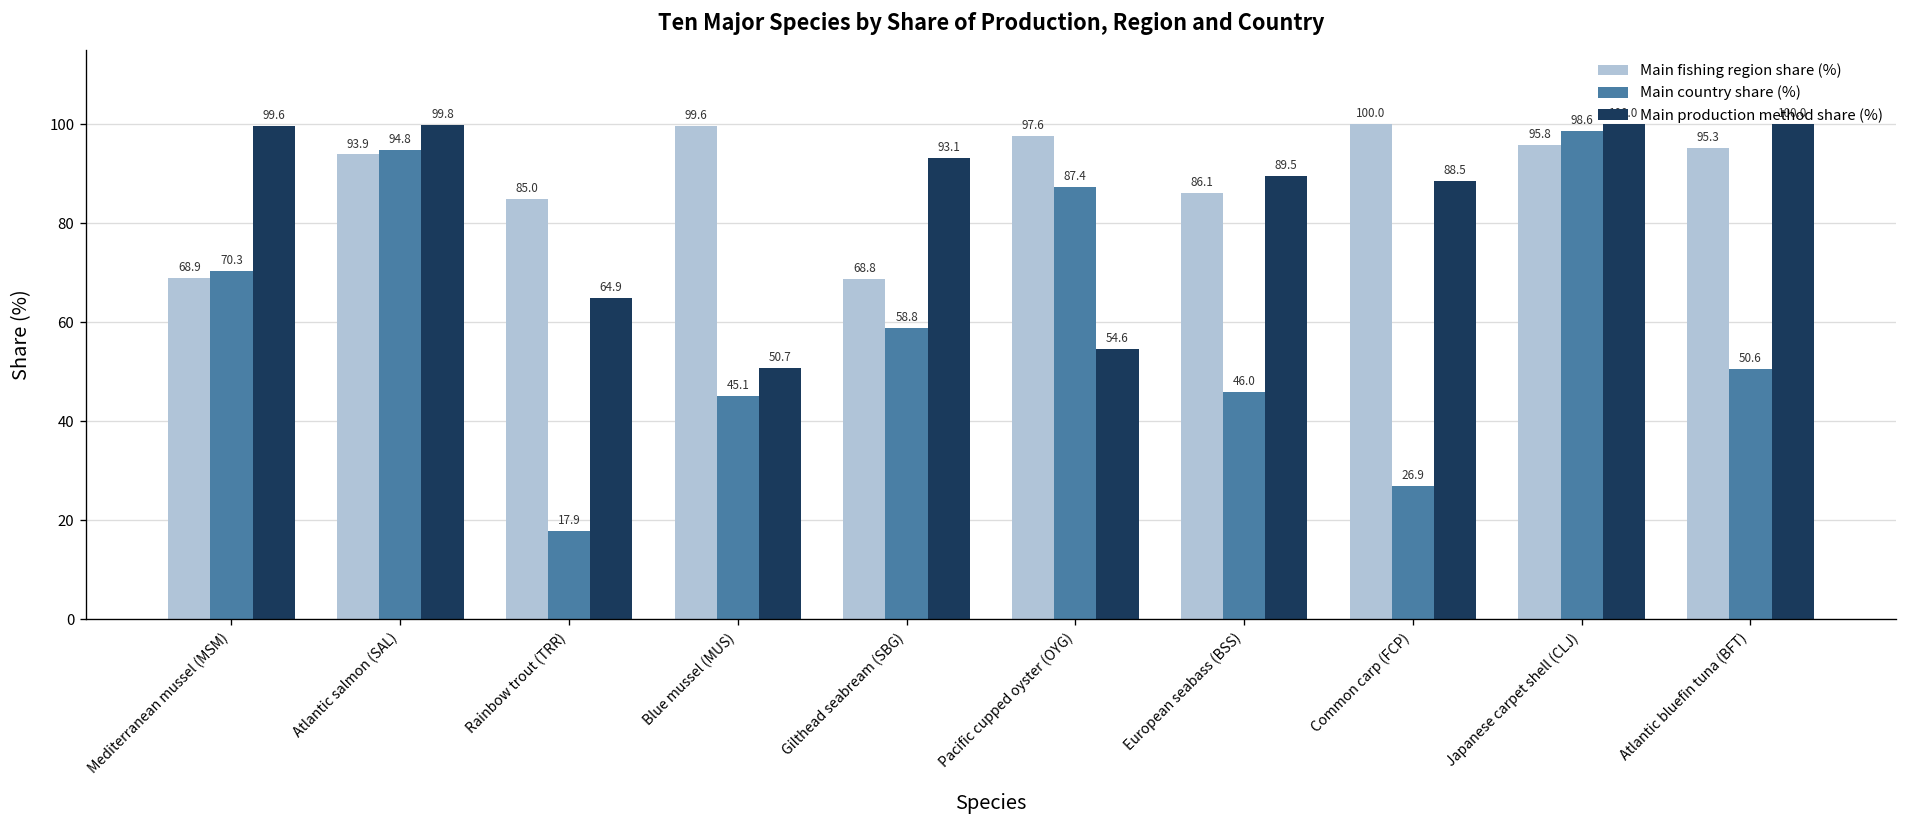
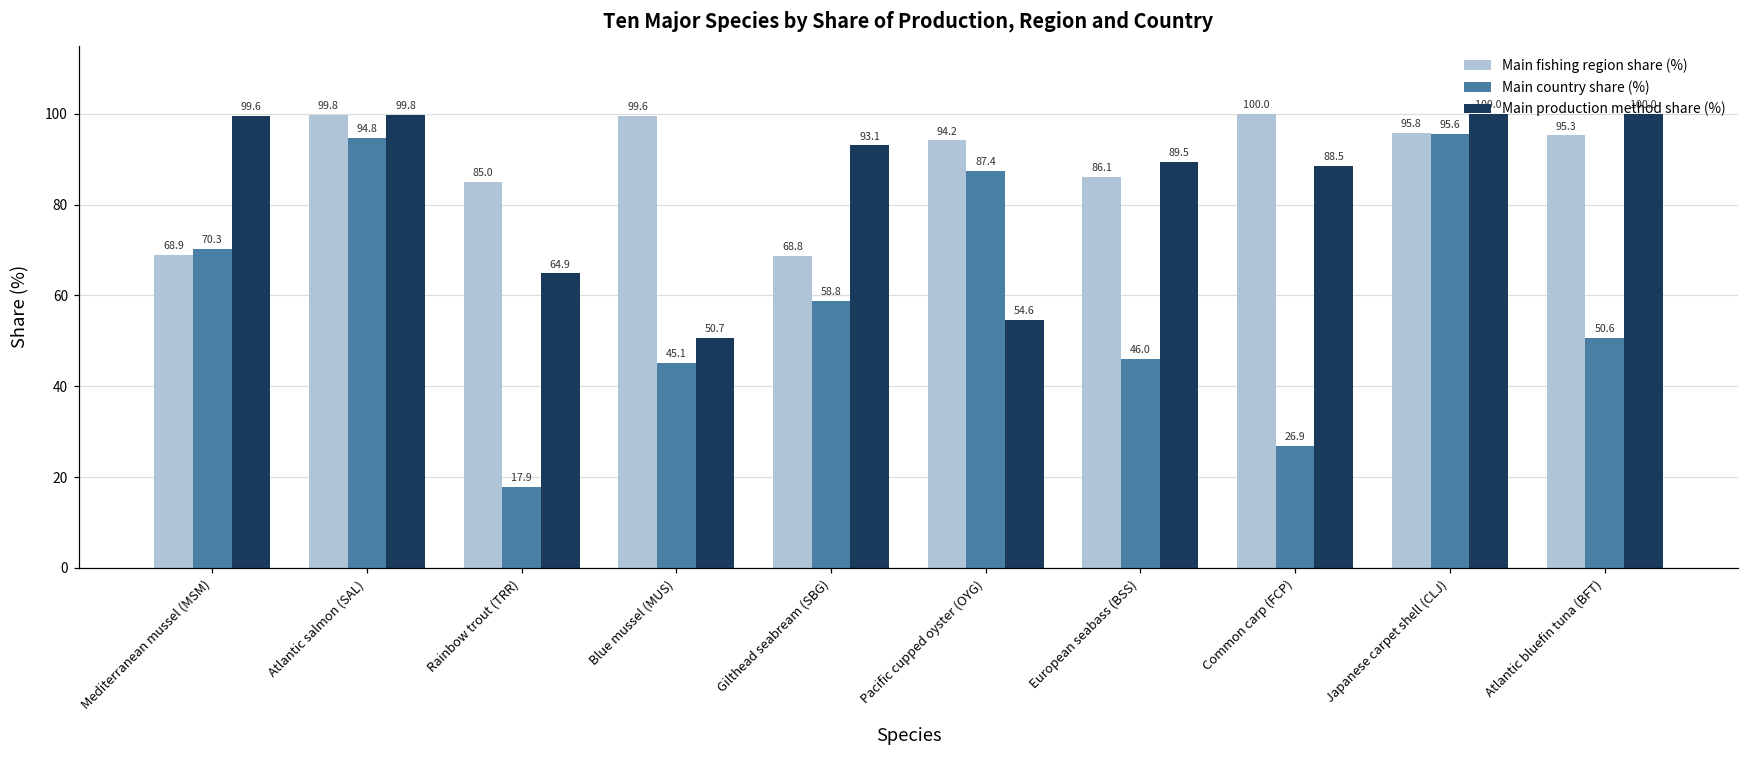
  {
    "Main fishing region share (%)": {
      "Mediterranean mussel (MSM)": 68.9,
-     "Atlantic salmon (SAL)": 93.9,
+     "Atlantic salmon (SAL)": 99.8,
      "Rainbow trout (TRR)": 85.0,
      "Blue mussel (MUS)": 99.6,
      "Gilthead seabream (SBG)": 68.8,
-     "Pacific cupped oyster (OYG)": 97.6,
+     "Pacific cupped oyster (OYG)": 94.2,
      "European seabass (BSS)": 86.1,
      "Common carp (FCP)": 100.0,
      "Japanese carpet shell (CLJ)": 95.8,
      "Atlantic bluefin tuna (BFT)": 95.3
    },
    "Main country share (%)": {
      "Mediterranean mussel (MSM)": 70.3,
      "Atlantic salmon (SAL)": 94.8,
      "Rainbow trout (TRR)": 17.9,
      "Blue mussel (MUS)": 45.1,
      "Gilthead seabream (SBG)": 58.8,
      "Pacific cupped oyster (OYG)": 87.4,
      "European seabass (BSS)": 46.0,
      "Common carp (FCP)": 26.9,
-     "Japanese carpet shell (CLJ)": 98.6,
+     "Japanese carpet shell (CLJ)": 95.6,
      "Atlantic bluefin tuna (BFT)": 50.6
    },
    "Main production method share (%)": {
      "Mediterranean mussel (MSM)": 99.6,
      "Atlantic salmon (SAL)": 99.8,
      "Rainbow trout (TRR)": 64.9,
      "Blue mussel (MUS)": 50.7,
      "Gilthead seabream (SBG)": 93.1,
      "Pacific cupped oyster (OYG)": 54.6,
      "European seabass (BSS)": 89.5,
      "Common carp (FCP)": 88.5,
      "Japanese carpet shell (CLJ)": 100.0,
      "Atlantic bluefin tuna (BFT)": 100.0
    }
  }
